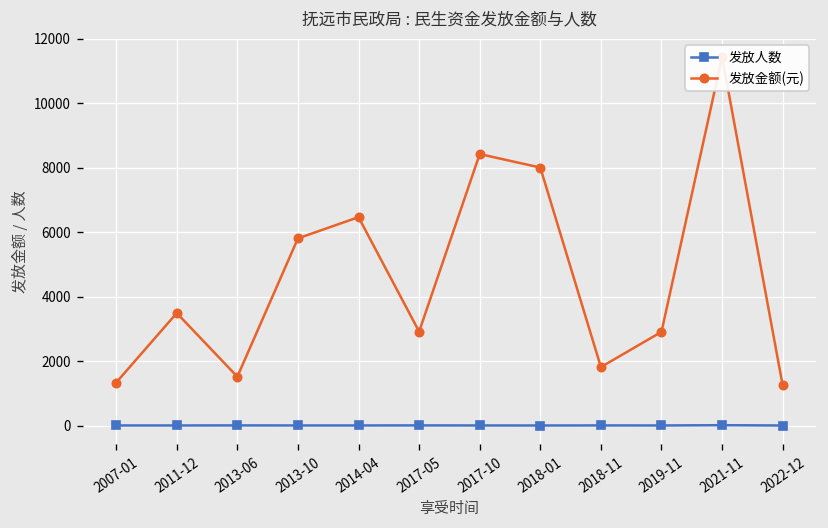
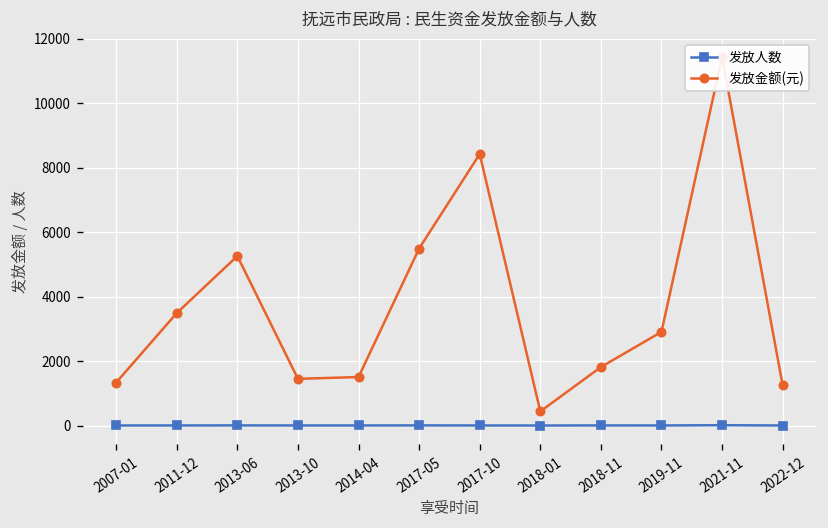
  {
    "发放人数": {
      "2007-01": 0,
      "2011-12": 0,
      "2013-06": 0,
      "2013-10": 0,
      "2014-04": 0,
      "2017-05": 0,
      "2017-10": 0,
      "2018-01": 0,
      "2018-11": 0,
      "2019-11": 0,
      "2021-11": 0,
      "2022-12": 0
    },
    "发放金额(元)": {
      "2007-01": 1300,
      "2011-12": 3500,
-     "2013-06": 1500,
-     "2013-10": 5800,
-     "2014-04": 6500,
-     "2017-05": 2900,
+     "2013-06": 5300,
+     "2013-10": 1400,
+     "2014-04": 1500,
+     "2017-05": 5500,
      "2017-10": 8400,
-     "2018-01": 8000,
+     "2018-01": 400,
      "2018-11": 1800,
      "2019-11": 2900,
      "2022-12": 1200
    }
  }
